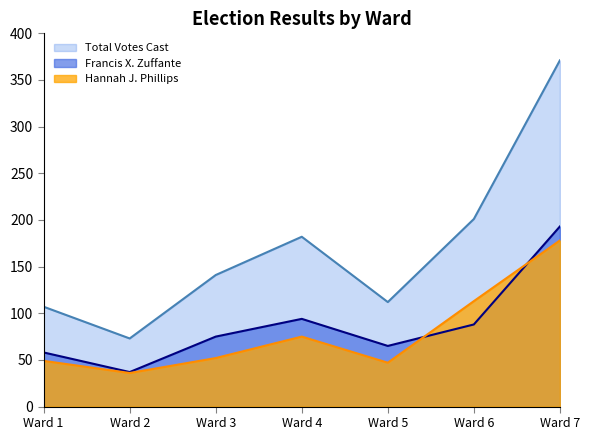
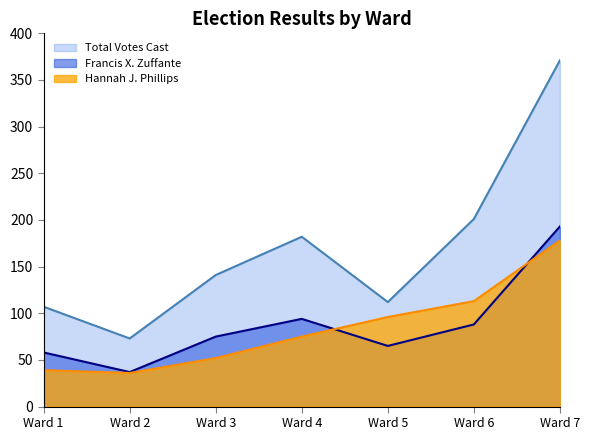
  {
    "Hannah J. Phillips": {
-     "Ward 1": 50,
+     "Ward 1": 40,
      "Ward 3": 50,
      "Ward 4": 80,
-     "Ward 5": 50,
+     "Ward 5": 100,
      "Ward 6": 110,
      "Ward 7": 180
    }
  }
